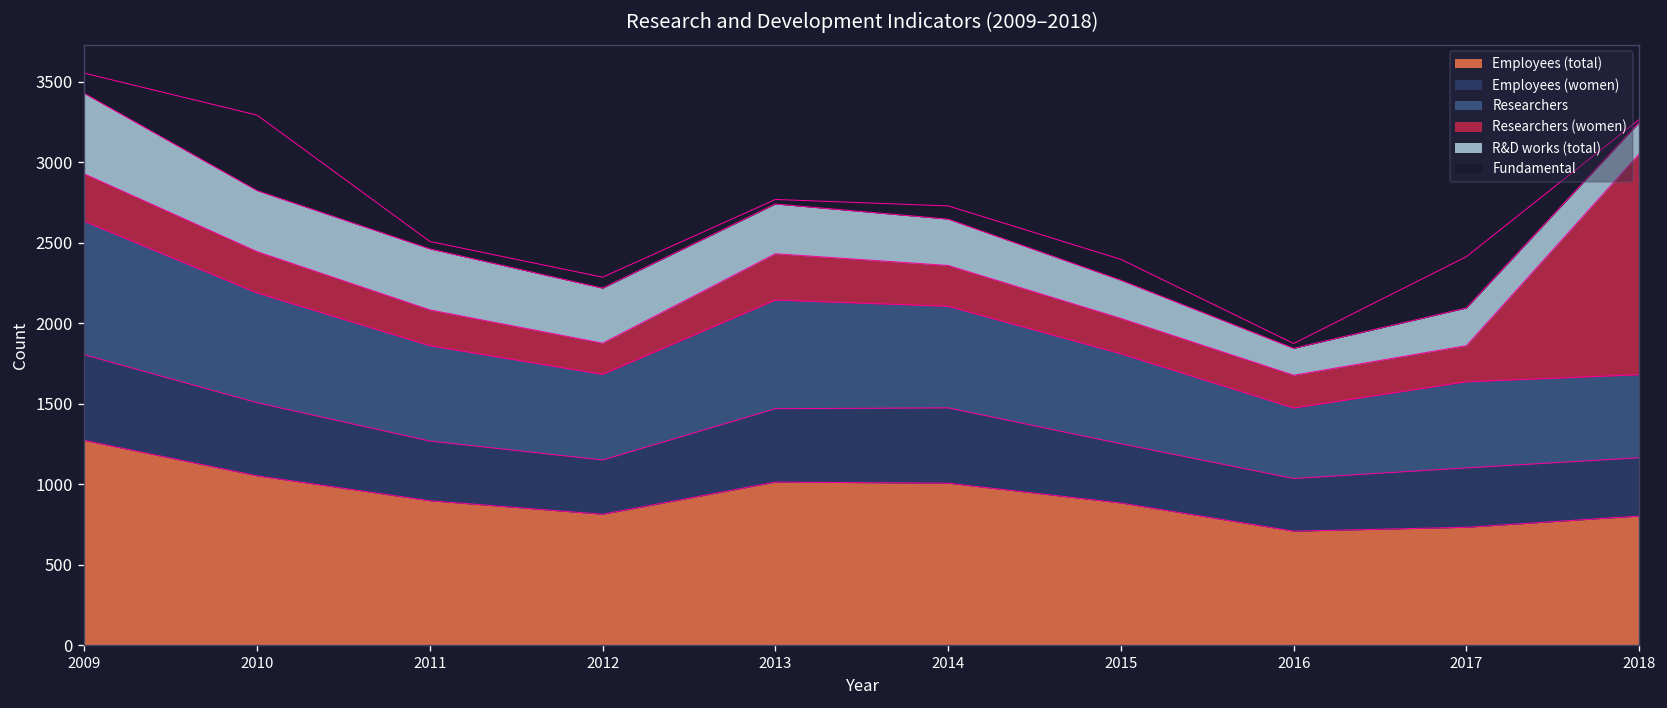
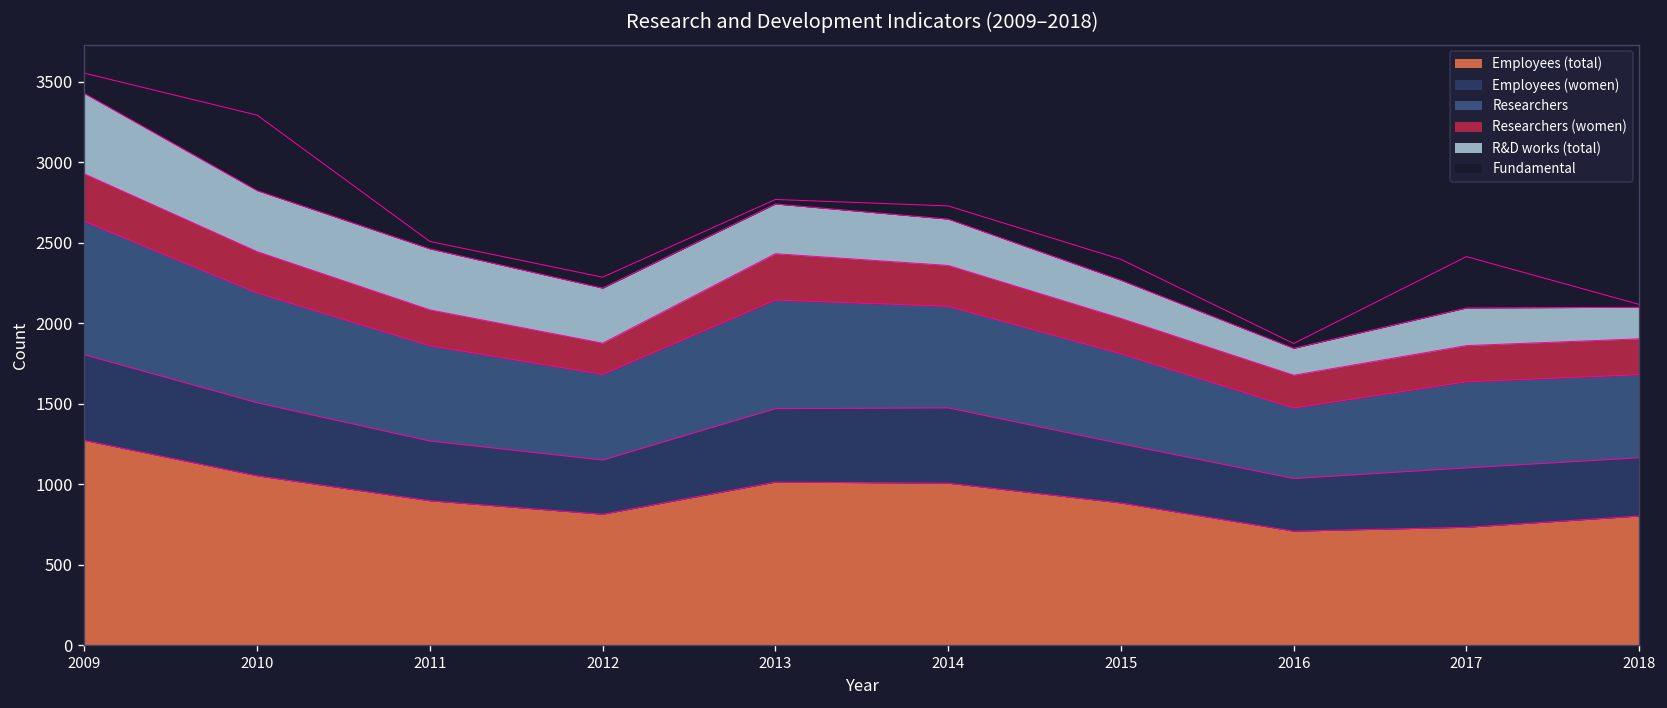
  {
    "Employees (total)": {
      "2009": 1270,
      "2010": 1050,
      "2011": 900,
      "2012": 810,
      "2013": 1010,
      "2014": 1010,
      "2015": 880,
      "2016": 710,
      "2017": 730,
      "2018": 800
    },
    "Researchers (women)": {
      "2009": 300,
      "2010": 260,
      "2011": 220,
      "2012": 190,
      "2013": 290,
      "2014": 250,
      "2015": 220,
      "2016": 200,
      "2017": 230,
-     "2018": 1370
+     "2018": 220
    },
    "R&D works (total)": {
      "2009": 3430,
      "2010": 2830,
      "2011": 2460,
      "2012": 2220,
      "2013": 2740,
      "2014": 2650,
      "2015": 2270,
      "2016": 1850,
      "2017": 2100
    },
    "Fundamental": {
      "2009": 130,
      "2010": 470,
      "2011": 50,
      "2012": 70,
      "2013": 30,
      "2014": 80,
      "2015": 130,
      "2016": 30,
      "2017": 320
    }
  }
